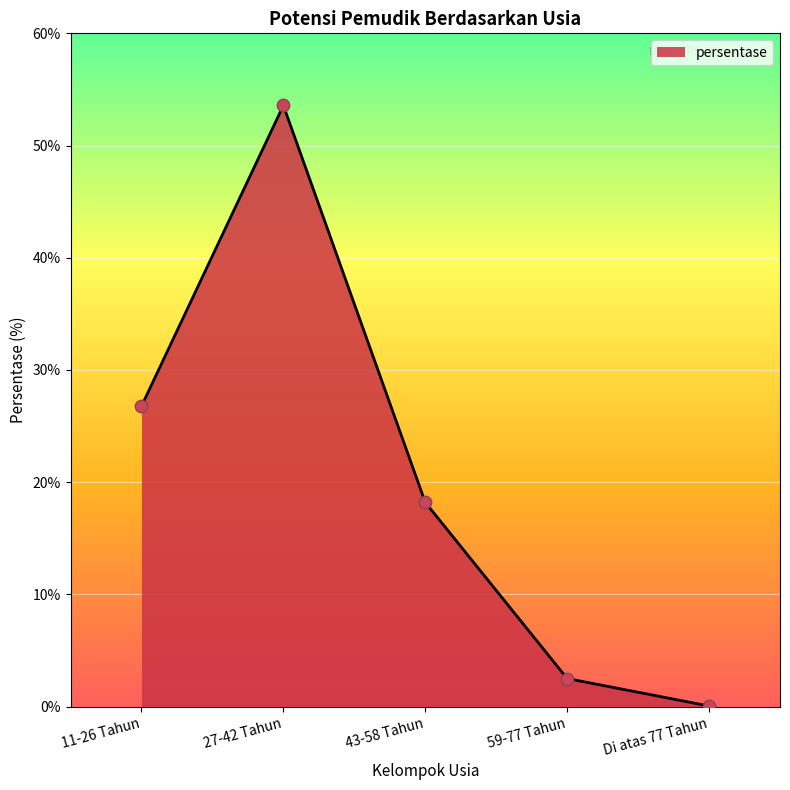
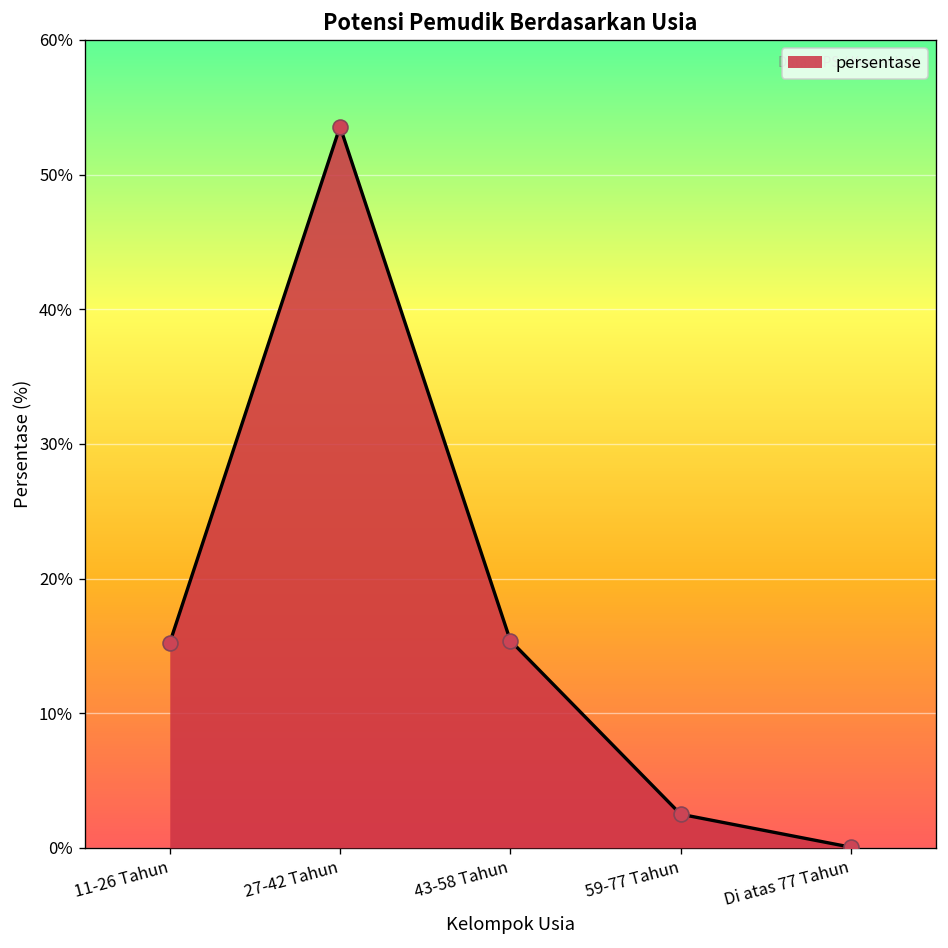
  {
-   "11-26 Tahun": "26.8%",
+   "11-26 Tahun": "15.2%",
    "27-42 Tahun": "53.6%",
-   "43-58 Tahun": "18.2%",
+   "43-58 Tahun": "15.4%",
    "59-77 Tahun": "2.5%",
    "Di atas 77 Tahun": "0.1%"
  }
